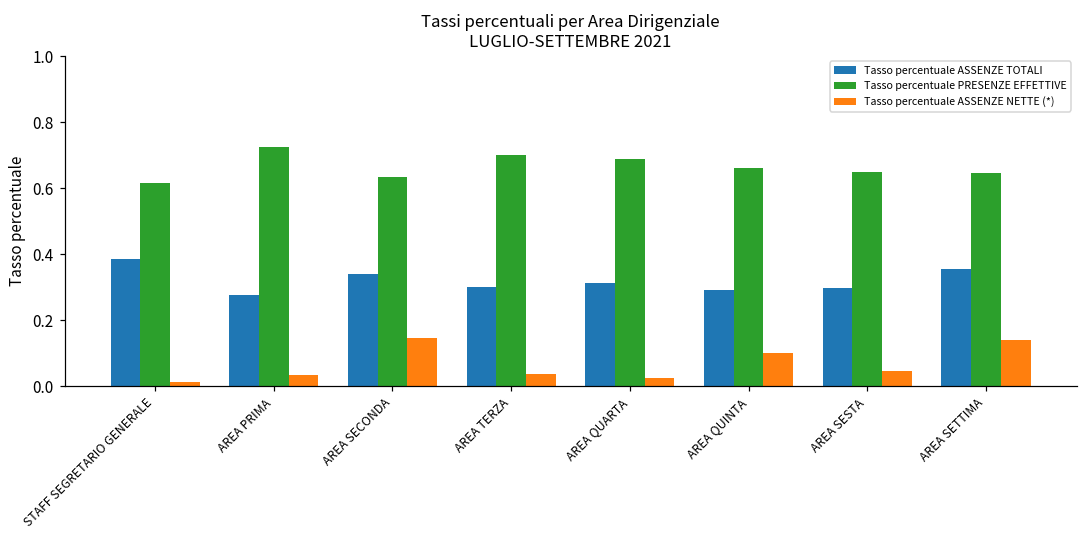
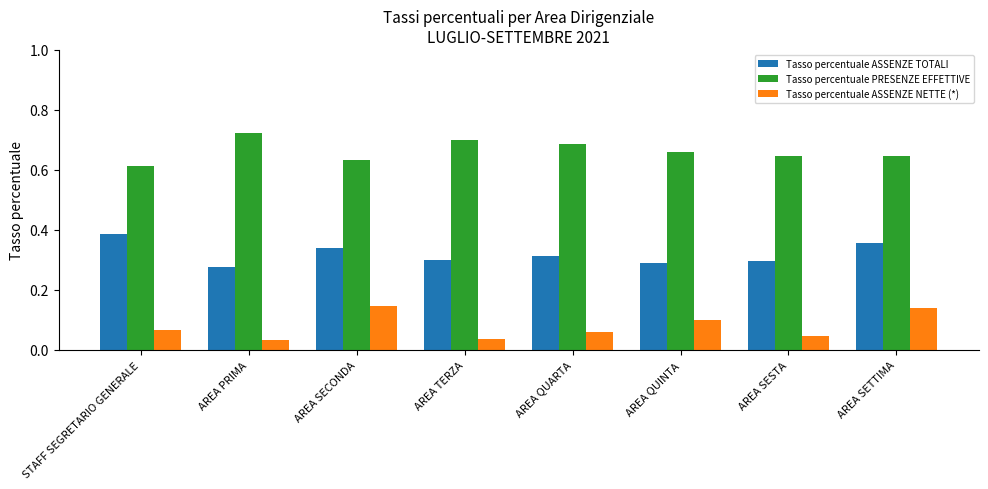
  {
    "Tasso percentuale ASSENZE TOTALI": {
      "STAFF SEGRETARIO GENERALE": 0.39,
      "AREA PRIMA": 0.28,
      "AREA SECONDA": 0.34,
      "AREA TERZA": 0.30,
      "AREA QUARTA": 0.31,
      "AREA QUINTA": 0.29,
      "AREA SESTA": 0.30,
      "AREA SETTIMA": 0.36
    },
    "Tasso percentuale PRESENZE EFFETTIVE": {
      "STAFF SEGRETARIO GENERALE": 0.61,
      "AREA PRIMA": 0.72,
      "AREA SECONDA": 0.63,
      "AREA TERZA": 0.70,
      "AREA QUARTA": 0.69,
      "AREA QUINTA": 0.66,
      "AREA SESTA": 0.65,
      "AREA SETTIMA": 0.65
    },
    "Tasso percentuale ASSENZE NETTE (*)": {
-     "STAFF SEGRETARIO GENERALE": 0.01,
+     "STAFF SEGRETARIO GENERALE": 0.07,
      "AREA PRIMA": 0.03,
      "AREA SECONDA": 0.15,
      "AREA TERZA": 0.04,
-     "AREA QUARTA": 0.02,
+     "AREA QUARTA": 0.06,
      "AREA QUINTA": 0.10,
      "AREA SESTA": 0.05,
      "AREA SETTIMA": 0.14
    }
  }
